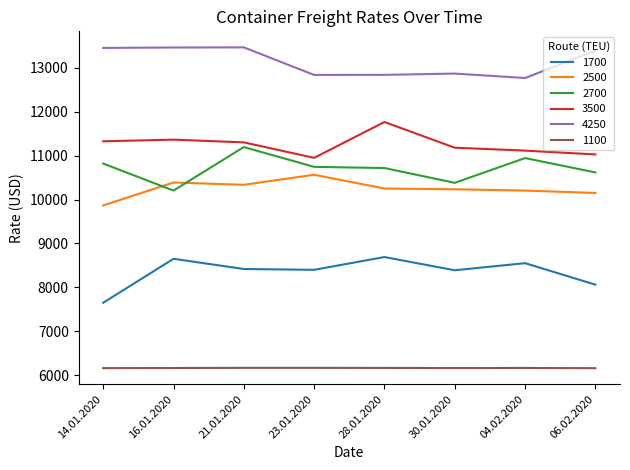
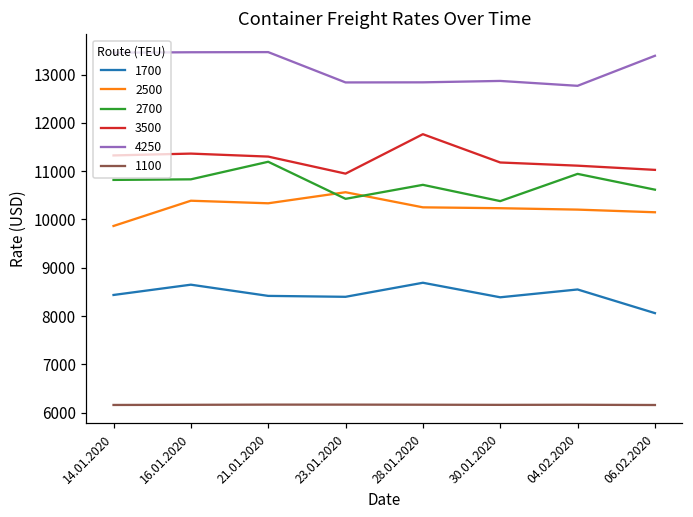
  {
    "1700": {
-     "14.01.2020": 7600,
+     "14.01.2020": 8400,
      "16.01.2020": 8600,
      "21.01.2020": 8400,
      "23.01.2020": 8400,
      "28.01.2020": 8700,
      "30.01.2020": 8400,
      "04.02.2020": 8600,
      "06.02.2020": 8100
    },
    "2500": {
      "14.01.2020": 9900,
      "16.01.2020": 10400,
      "21.01.2020": 10300,
      "23.01.2020": 10600,
      "28.01.2020": 10300,
      "30.01.2020": 10200,
      "04.02.2020": 10200,
      "06.02.2020": 10100
    },
    "2700": {
      "14.01.2020": 10800,
-     "16.01.2020": 10200,
+     "16.01.2020": 10800,
      "21.01.2020": 11200,
-     "23.01.2020": 10700,
+     "23.01.2020": 10400,
      "28.01.2020": 10700,
      "30.01.2020": 10400,
      "04.02.2020": 10900,
      "06.02.2020": 10600
    },
    "3500": {
      "14.01.2020": 11300,
      "16.01.2020": 11400,
      "21.01.2020": 11300,
      "23.01.2020": 10900,
      "28.01.2020": 11800,
      "30.01.2020": 11200,
      "04.02.2020": 11100,
      "06.02.2020": 11000
    },
    "4250": {
      "14.01.2020": 13500,
      "16.01.2020": 13500,
      "21.01.2020": 13500,
      "23.01.2020": 12800,
      "28.01.2020": 12800,
      "30.01.2020": 12900,
      "04.02.2020": 12800
    },
    "1100": {
      "14.01.2020": 6200,
      "16.01.2020": 6200,
      "21.01.2020": 6200,
      "23.01.2020": 6200,
      "28.01.2020": 6200,
      "30.01.2020": 6200,
      "04.02.2020": 6200,
      "06.02.2020": 6200
    }
  }
